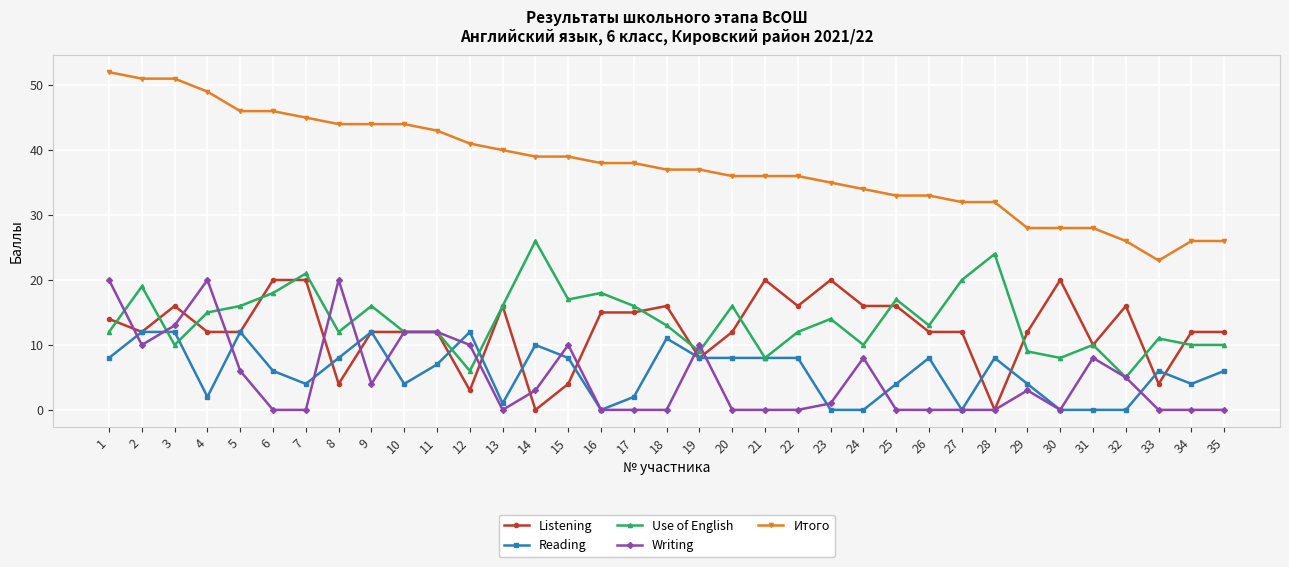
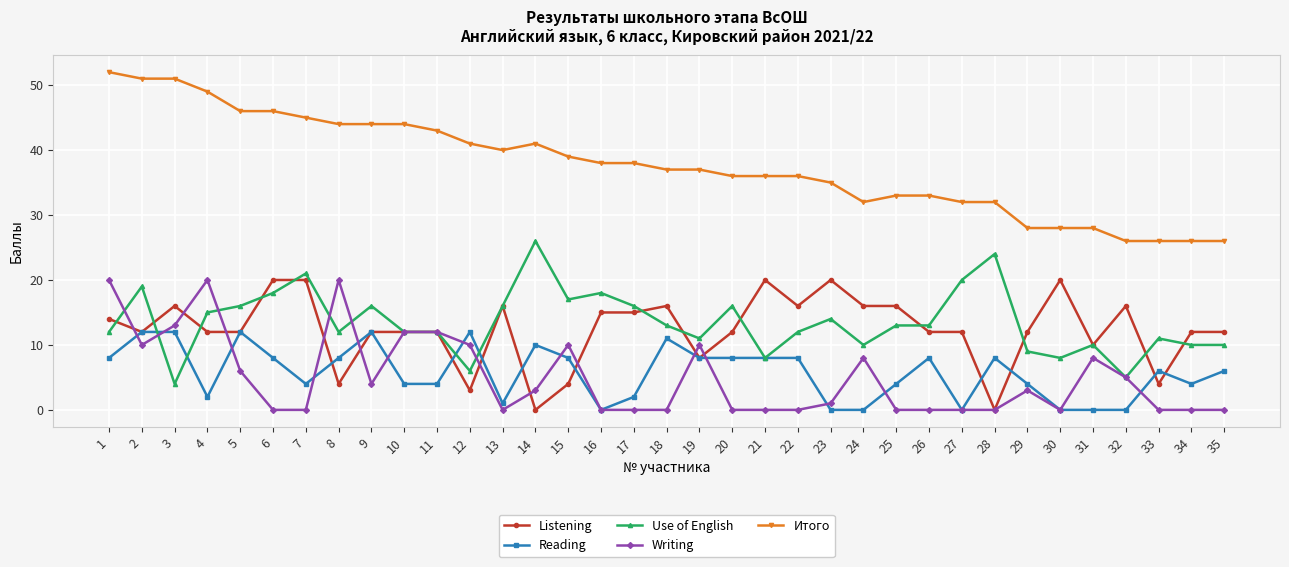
  {
    "Listening": {
      "1": 14,
      "3": 16,
      "4": 12,
      "6": 20,
      "7": 20,
      "8": 4,
      "12": 3,
      "14": 0,
      "15": 4,
      "16": 15,
      "17": 15,
      "18": 16,
      "20": 12,
      "21": 20,
      "22": 16,
      "23": 20,
      "24": 16,
      "25": 16,
      "26": 12,
      "27": 12,
      "29": 12,
      "30": 20,
      "32": 16,
      "33": 4,
      "34": 12,
      "35": 12
    },
    "Reading": {
      "1": 8,
      "3": 12,
      "4": 2,
-     "6": 6,
+     "6": 8,
      "7": 4,
      "8": 8,
      "10": 4,
-     "11": 7,
+     "11": 4,
      "12": 12,
      "13": 1,
      "14": 10,
      "15": 8,
      "17": 2,
      "18": 11,
      "20": 8,
      "22": 8,
      "23": 0,
      "24": 0,
      "25": 4,
      "26": 8,
      "28": 8,
      "29": 4,
      "31": 0,
      "32": 0,
      "33": 6,
      "34": 4,
      "35": 6
    },
    "Use of English": {
      "1": 12,
      "2": 19,
-     "3": 10,
+     "3": 4,
      "4": 15,
      "5": 16,
      "6": 18,
      "7": 21,
      "8": 12,
      "9": 16,
      "12": 6,
      "14": 26,
      "15": 17,
      "16": 18,
      "17": 16,
      "18": 13,
-     "19": 9,
+     "19": 11,
      "20": 16,
      "22": 12,
      "23": 14,
      "24": 10,
-     "25": 17,
+     "25": 13,
      "26": 13,
      "27": 20,
      "28": 24,
      "29": 9,
      "30": 8,
      "33": 11,
      "34": 10,
      "35": 10
    },
    "Writing": {
      "1": 20,
      "2": 10,
      "3": 13,
      "4": 20,
      "5": 6,
      "6": 0,
      "7": 0,
      "8": 20,
      "9": 4,
      "12": 10,
      "13": 0,
      "14": 3,
      "15": 10,
      "17": 0,
      "18": 0,
      "19": 10,
      "20": 0,
      "21": 0,
      "22": 0,
      "23": 1,
      "24": 8,
      "25": 0,
      "26": 0,
      "29": 3,
      "31": 8,
      "33": 0,
      "34": 0,
      "35": 0
    },
    "Итого": {
      "1": 52,
      "2": 51,
      "3": 51,
      "4": 49,
      "5": 46,
      "6": 46,
      "7": 45,
      "8": 44,
      "9": 44,
      "10": 44,
      "11": 43,
      "12": 41,
      "13": 40,
-     "14": 39,
+     "14": 41,
      "15": 39,
      "16": 38,
      "17": 38,
      "18": 37,
      "19": 37,
      "20": 36,
      "21": 36,
      "22": 36,
      "23": 35,
-     "24": 34,
+     "24": 32,
      "25": 33,
      "26": 33,
      "27": 32,
      "28": 32,
      "29": 28,
      "30": 28,
      "31": 28,
      "32": 26,
-     "33": 23,
+     "33": 26,
      "34": 26,
      "35": 26
    }
  }
